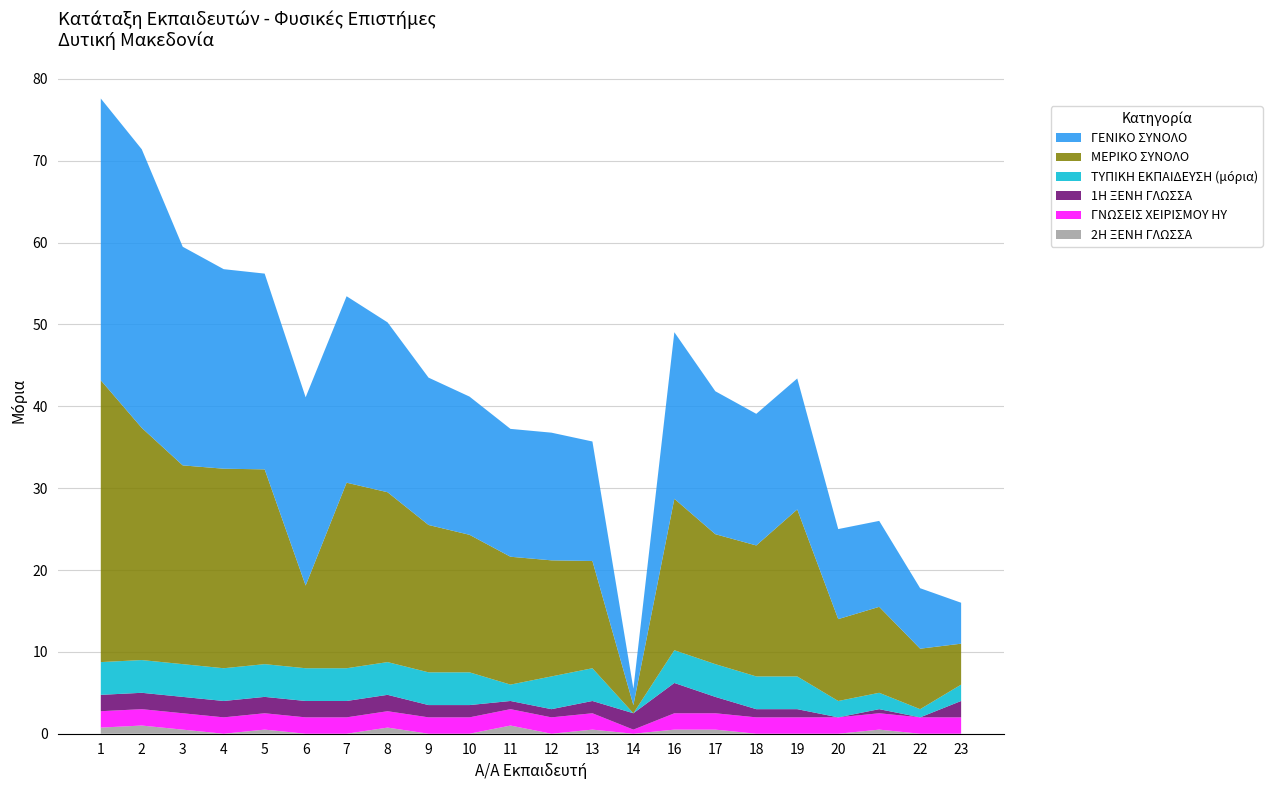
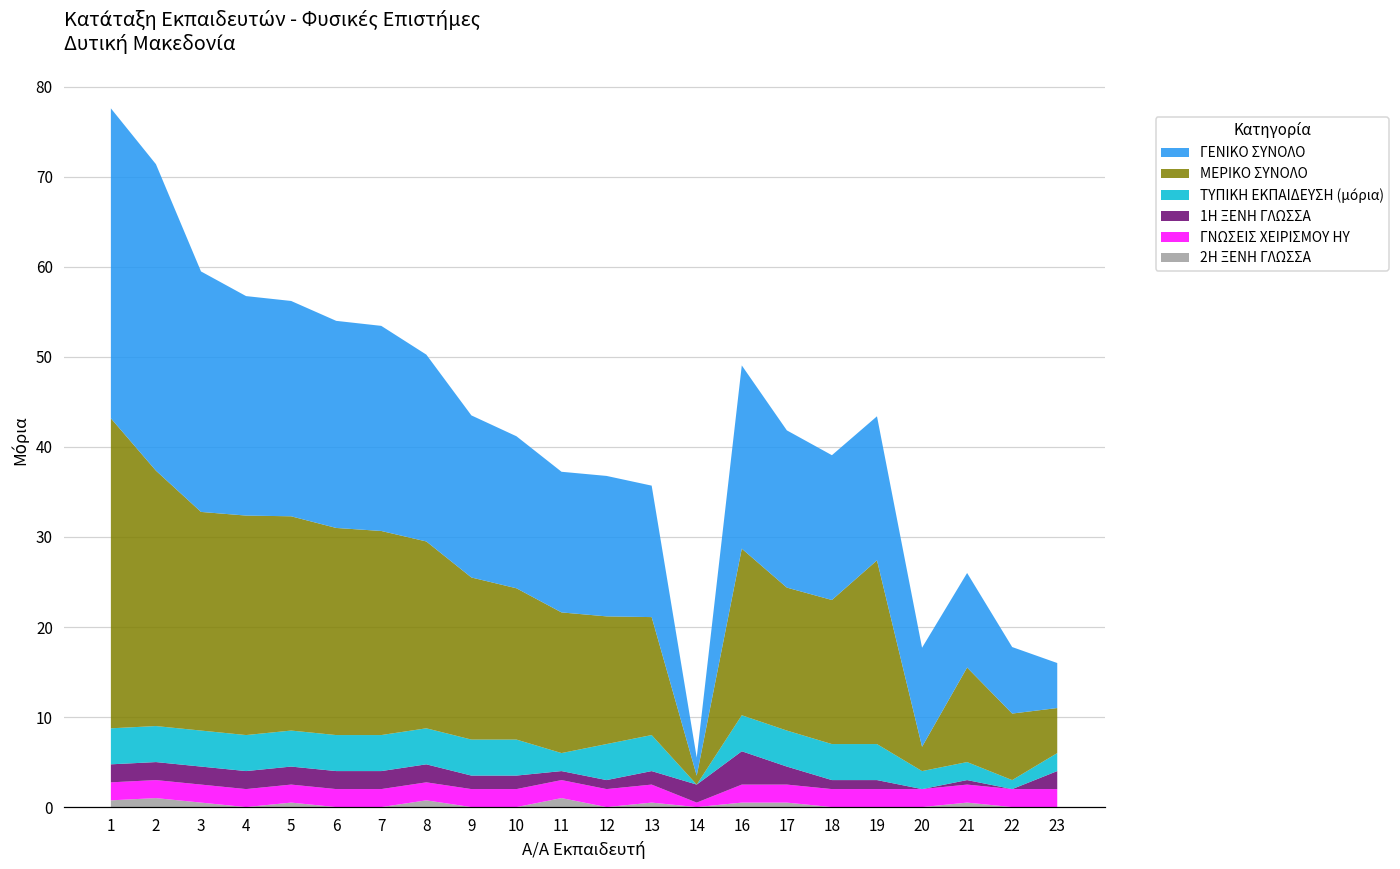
  {
    "2Η ΞΕΝΗ ΓΛΩΣΣΑ": {
      "1": 1,
      "2": 1,
      "3": 1,
      "4": 0,
      "5": 1,
      "6": 0,
      "7": 0,
      "8": 1,
      "9": 0,
      "10": 0,
      "11": 1,
      "12": 0,
      "13": 1,
      "14": 0,
      "16": 1,
      "17": 1,
      "18": 0,
      "19": 0,
      "20": 0,
      "21": 1,
      "22": 0,
      "23": 0
    },
    "ΓΝΩΣΕΙΣ ΧΕΙΡΙΣΜΟΥ ΗΥ": {
      "1": 2,
      "2": 2,
      "3": 2,
      "4": 2,
      "5": 2,
      "6": 2,
      "7": 2,
      "8": 2,
      "9": 2,
      "10": 2,
      "11": 2,
      "12": 2,
      "13": 2,
      "14": 1,
      "16": 2,
      "17": 2,
      "18": 2,
      "19": 2,
      "21": 2,
      "23": 2
    },
    "1Η ΞΕΝΗ ΓΛΩΣΣΑ": {
      "1": 2,
      "2": 2,
      "3": 2,
      "4": 2,
      "5": 2,
      "6": 2,
      "7": 2,
      "8": 2,
      "9": 2,
      "10": 2,
      "11": 1,
      "12": 1,
      "13": 2,
      "16": 4,
      "17": 2,
      "18": 1,
      "19": 1,
      "21": 1,
      "23": 2
    },
    "ΜΕΡΙΚΟ ΣΥΝΟΛΟ": {
      "1": 34,
      "2": 28,
      "3": 24,
      "4": 24,
      "5": 24,
-     "6": 10,
+     "6": 23,
      "7": 23,
      "8": 21,
      "9": 18,
      "10": 17,
      "11": 16,
      "12": 14,
      "13": 13,
      "14": 1,
      "16": 19,
      "17": 16,
      "18": 16,
      "19": 20,
-     "20": 10,
+     "20": 3,
      "21": 11,
      "22": 7,
      "23": 5
    }
  }
